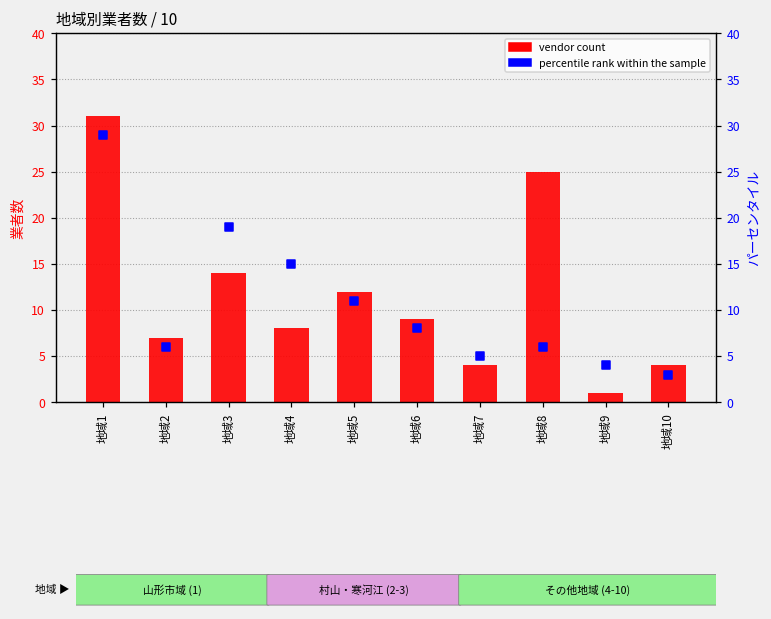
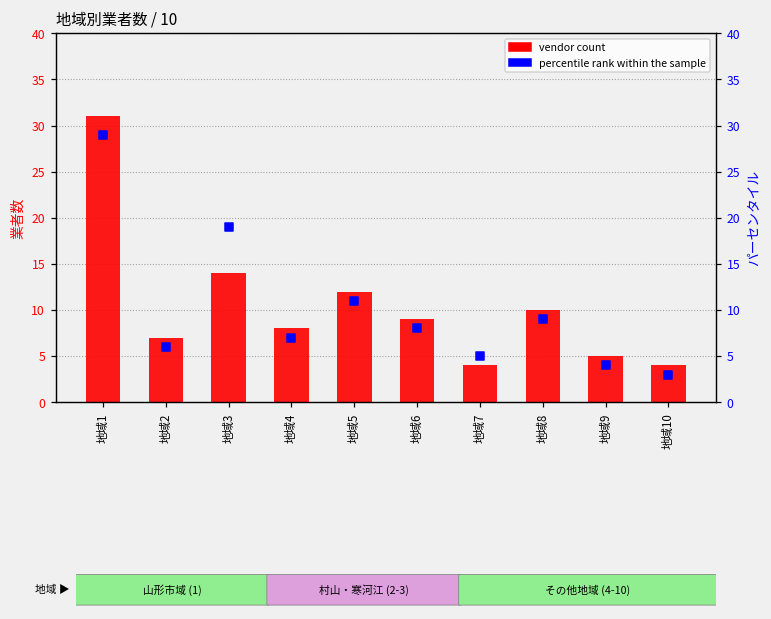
  {
    "vendor count": {
      "地域1": 31,
      "地域2": 7,
      "地域3": 14,
      "地域4": 8,
      "地域5": 12,
      "地域6": 9,
      "地域7": 4,
-     "地域8": 25,
-     "地域9": 1,
+     "地域8": 10,
+     "地域9": 5,
      "地域10": 4
    },
    "percentile rank within the sample": {
-     "地域4": 15,
-     "地域8": 6
+     "地域4": 7,
+     "地域8": 9
    }
  }
